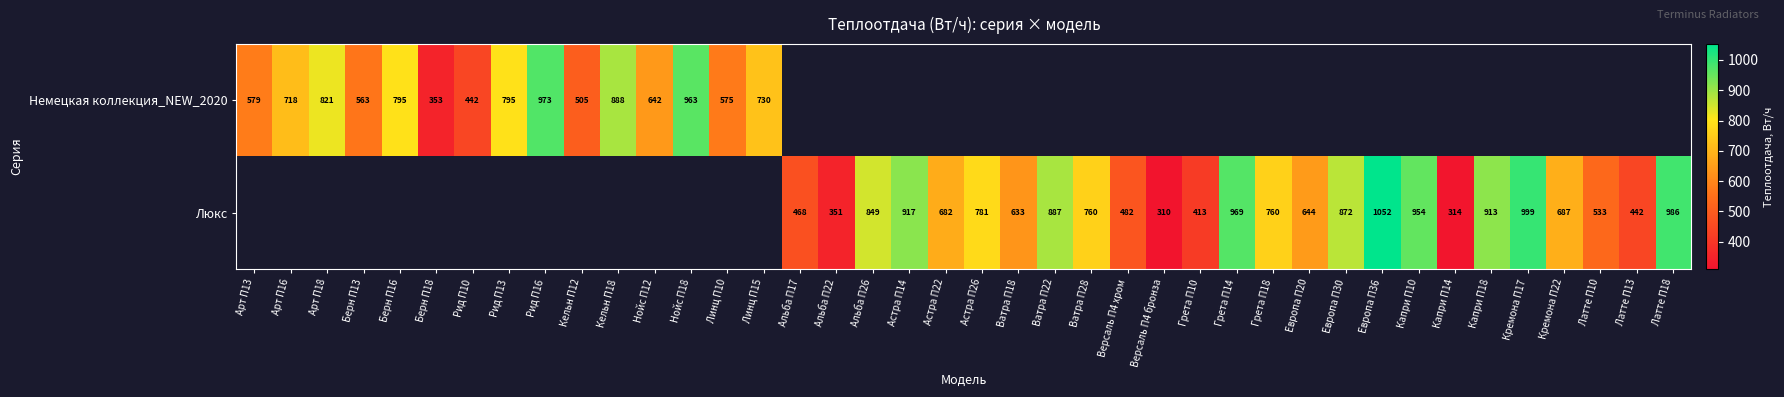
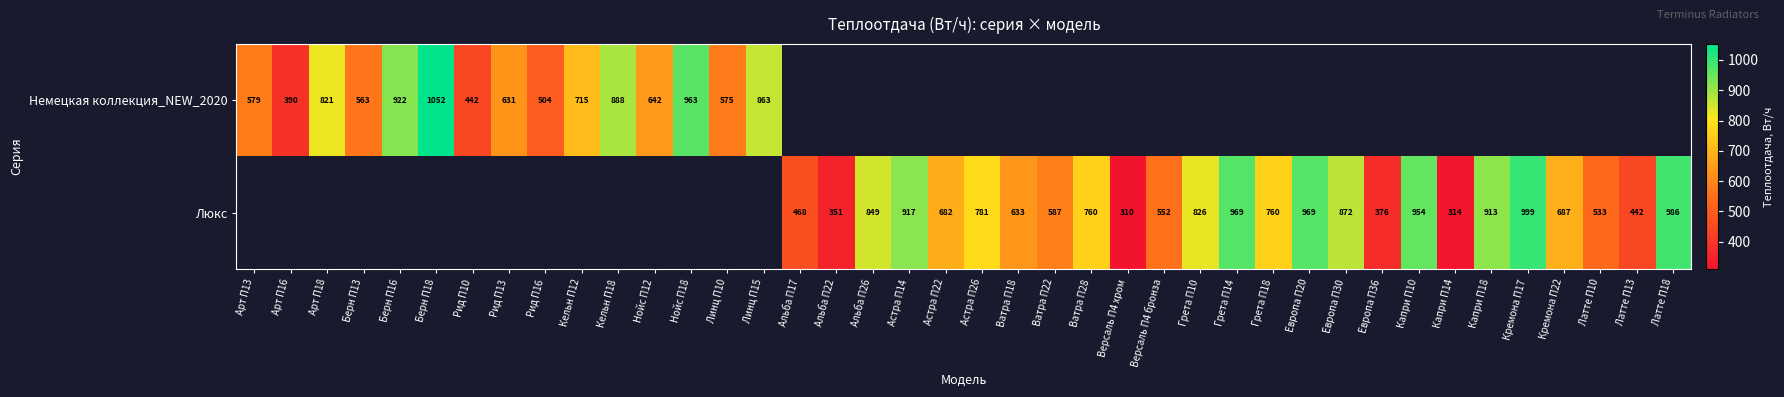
  {
    "Немецкая коллекция_NEW_2020": {
      "Арт П13": 579,
-     "Арт П16": 718,
+     "Арт П16": 390,
      "Арт П18": 821,
      "Берн П13": 563,
-     "Берн П16": 795,
-     "Берн П18": 353,
+     "Берн П16": 922,
+     "Берн П18": 1052,
      "Рид П10": 442,
-     "Рид П13": 795,
-     "Рид П16": 973,
-     "Кельн П12": 505,
+     "Рид П13": 631,
+     "Рид П16": 504,
+     "Кельн П12": 715,
      "Кельн П18": 888,
      "Нойс П12": 642,
      "Нойс П18": 963,
      "Линц П10": 575,
-     "Линц П15": 730
+     "Линц П15": 863
    },
    "Люкс": {
      "Альба П17": 468,
      "Альба П22": 351,
      "Альба П26": 849,
      "Астра П14": 917,
      "Астра П22": 682,
      "Астра П26": 781,
      "Ватра П18": 633,
-     "Ватра П22": 887,
+     "Ватра П22": 587,
      "Ватра П28": 760,
-     "Версаль П4 хром": 482,
-     "Версаль П4 бронза": 310,
-     "Грета П10": 413,
+     "Версаль П4 хром": 310,
+     "Версаль П4 бронза": 552,
+     "Грета П10": 826,
      "Грета П14": 969,
      "Грета П18": 760,
-     "Европа П20": 644,
+     "Европа П20": 969,
      "Европа П30": 872,
-     "Европа П36": 1052,
+     "Европа П36": 376,
      "Капри П10": 954,
      "Капри П14": 314,
      "Капри П18": 913,
      "Кремона П17": 999,
      "Кремона П22": 687,
      "Латте П10": 533,
      "Латте П13": 442,
      "Латте П18": 986
    }
  }
